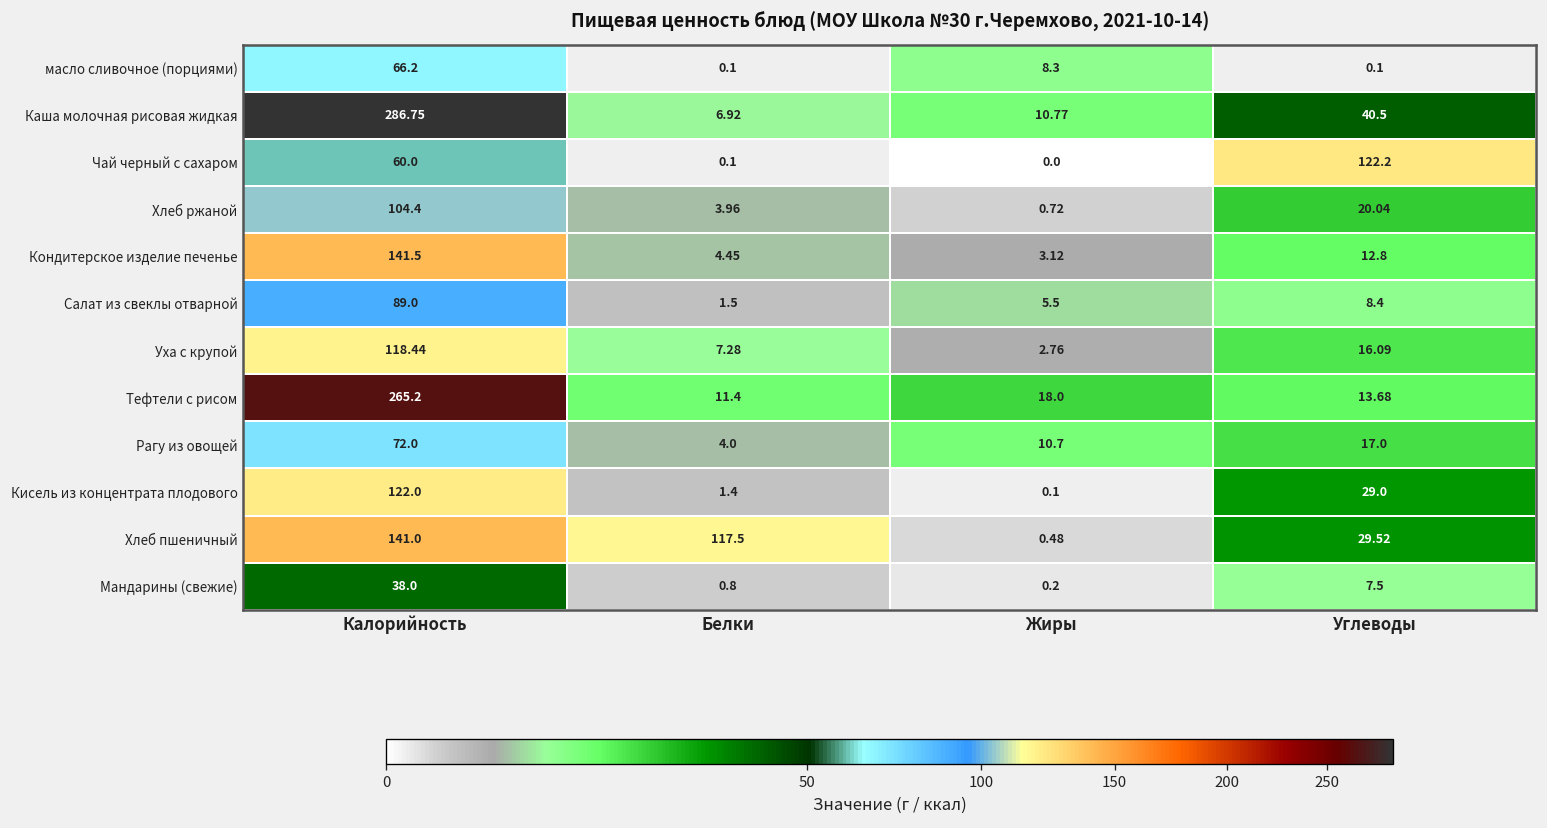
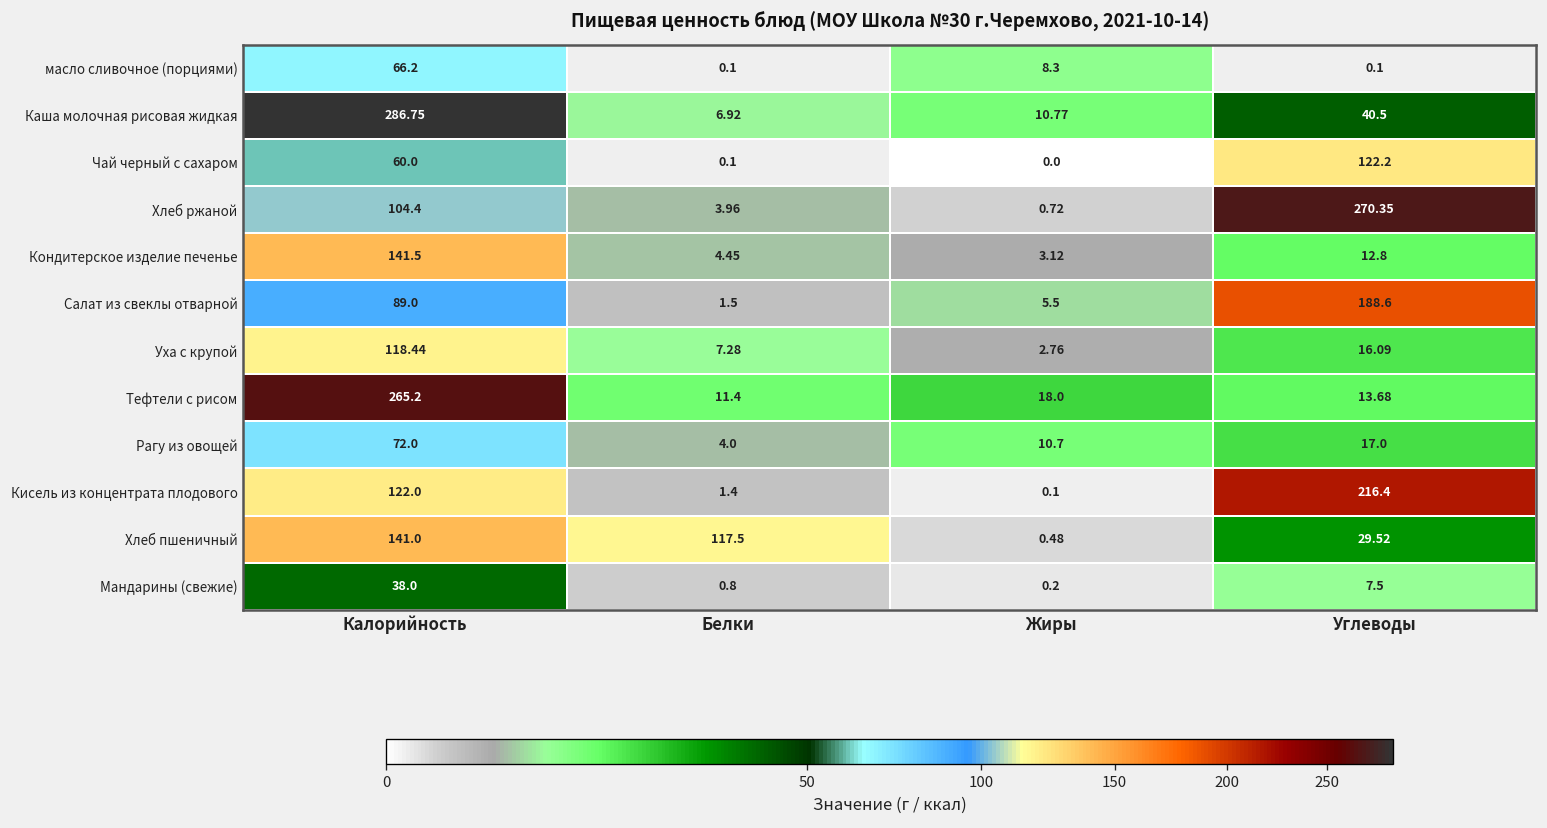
  {
    "масло сливочное (порциями)": {
      "Калорийность": 66.2,
      "Белки": 0.1,
      "Жиры": 8.3,
      "Углеводы": 0.1
    },
    "Каша молочная рисовая жидкая": {
      "Калорийность": 286.75,
      "Белки": 6.92,
      "Жиры": 10.77,
      "Углеводы": 40.5
    },
    "Чай черный с сахаром": {
      "Калорийность": 60.0,
      "Белки": 0.1,
      "Жиры": 0.0,
      "Углеводы": 122.2
    },
    "Хлеб ржаной": {
      "Калорийность": 104.4,
      "Белки": 3.96,
      "Жиры": 0.72,
-     "Углеводы": 20.04
+     "Углеводы": 270.35
    },
    "Кондитерское изделие печенье": {
      "Калорийность": 141.5,
      "Белки": 4.45,
      "Жиры": 3.12,
      "Углеводы": 12.8
    },
    "Салат из свеклы отварной": {
      "Калорийность": 89.0,
      "Белки": 1.5,
      "Жиры": 5.5,
-     "Углеводы": 8.4
+     "Углеводы": 188.6
    },
    "Уха с крупой": {
      "Калорийность": 118.44,
      "Белки": 7.28,
      "Жиры": 2.76,
      "Углеводы": 16.09
    },
    "Тефтели с рисом": {
      "Калорийность": 265.2,
      "Белки": 11.4,
      "Жиры": 18.0,
      "Углеводы": 13.68
    },
    "Рагу из овощей": {
      "Калорийность": 72.0,
      "Белки": 4.0,
      "Жиры": 10.7,
      "Углеводы": 17.0
    },
    "Кисель из концентрата плодового": {
      "Калорийность": 122.0,
      "Белки": 1.4,
      "Жиры": 0.1,
-     "Углеводы": 29.0
+     "Углеводы": 216.4
    },
    "Хлеб пшеничный": {
      "Калорийность": 141.0,
      "Белки": 117.5,
      "Жиры": 0.48,
      "Углеводы": 29.52
    },
    "Мандарины (свежие)": {
      "Калорийность": 38.0,
      "Белки": 0.8,
      "Жиры": 0.2,
      "Углеводы": 7.5
    }
  }
